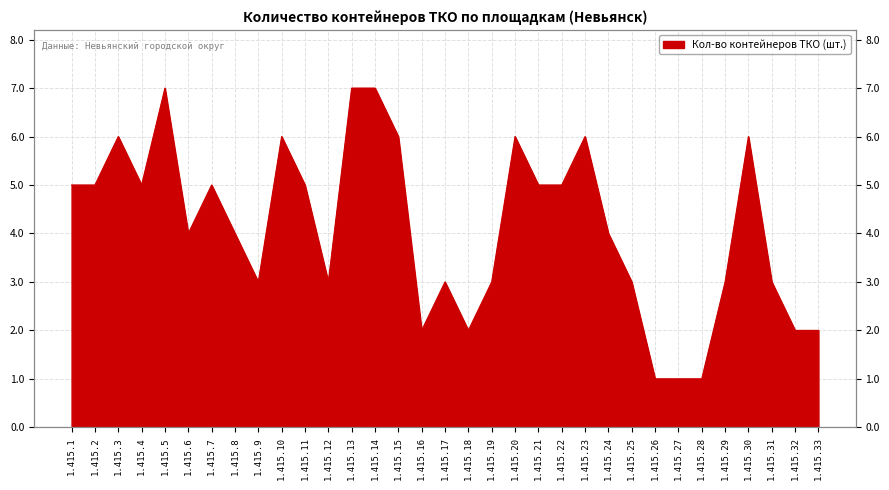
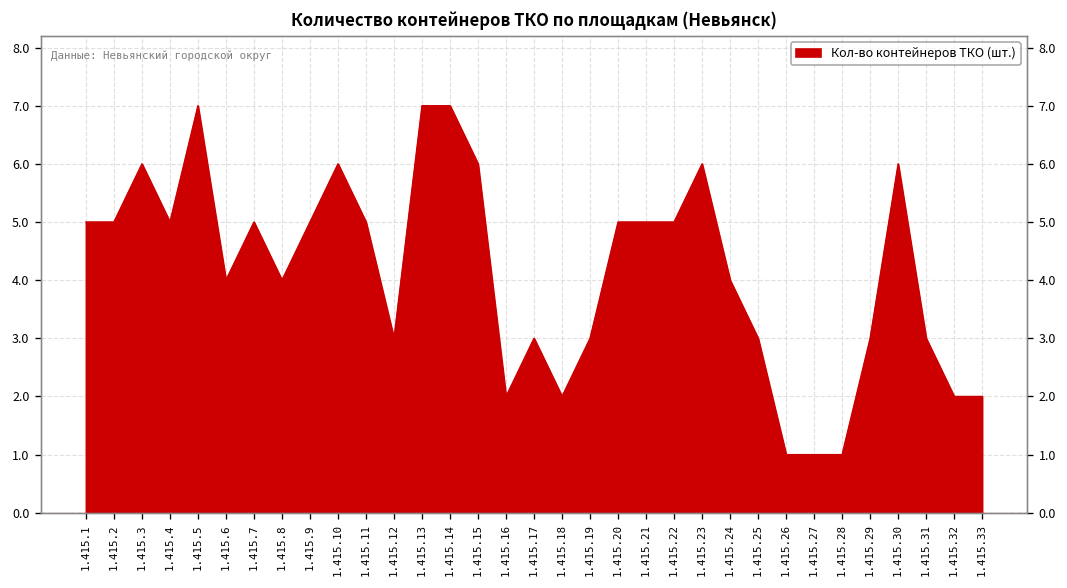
  {
    "1.415.1": 5,
    "1.415.2": 5,
    "1.415.3": 6,
    "1.415.4": 5,
    "1.415.5": 7,
    "1.415.6": 4,
    "1.415.7": 5,
    "1.415.8": 4,
-   "1.415.9": 3,
+   "1.415.9": 5,
    "1.415.10": 6,
    "1.415.11": 5,
    "1.415.12": 3,
    "1.415.13": 7,
    "1.415.14": 7,
    "1.415.15": 6,
    "1.415.16": 2,
    "1.415.17": 3,
    "1.415.18": 2,
    "1.415.19": 3,
-   "1.415.20": 6,
+   "1.415.20": 5,
    "1.415.21": 5,
    "1.415.22": 5,
    "1.415.23": 6,
    "1.415.24": 4,
    "1.415.25": 3,
    "1.415.26": 1,
    "1.415.27": 1,
    "1.415.28": 1,
    "1.415.29": 3,
    "1.415.30": 6,
    "1.415.31": 3,
    "1.415.32": 2,
    "1.415.33": 2
  }
